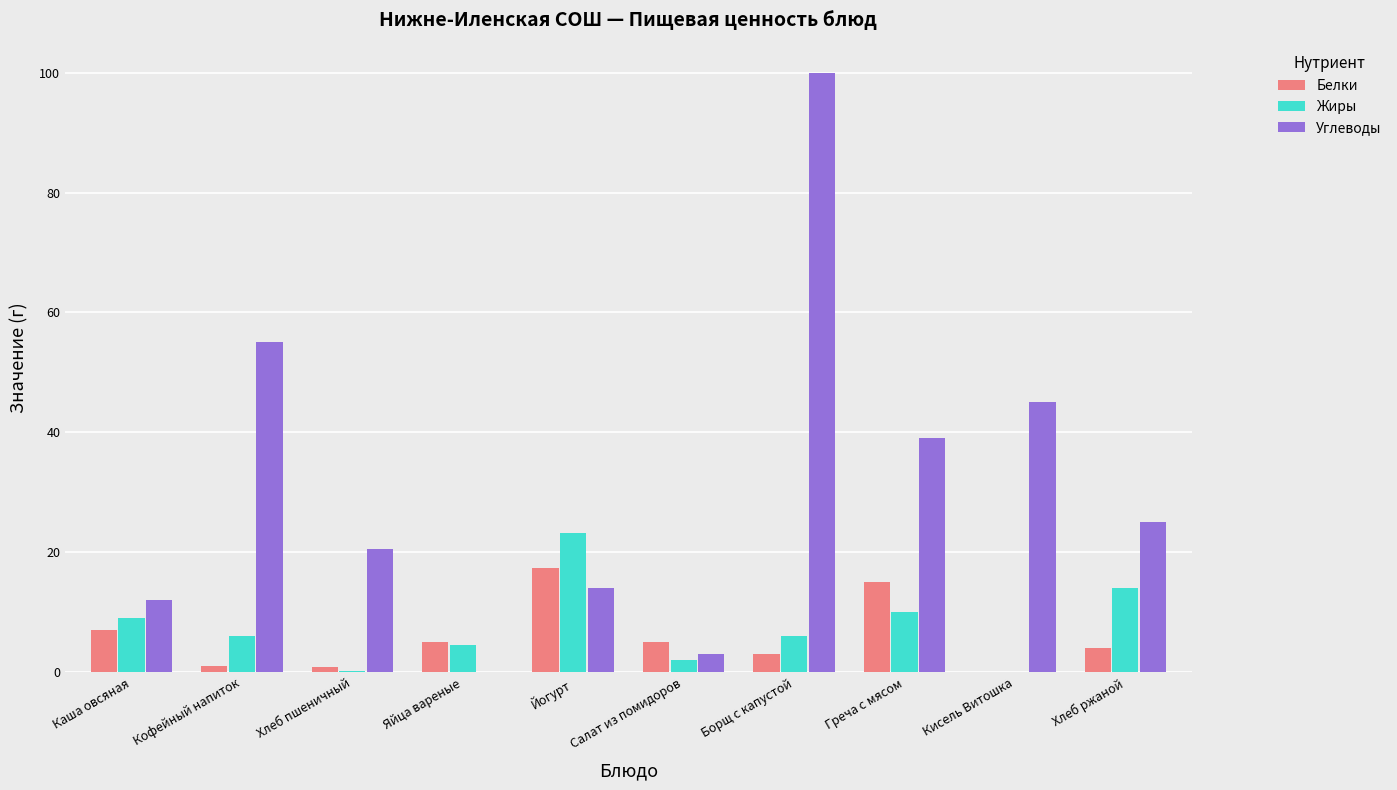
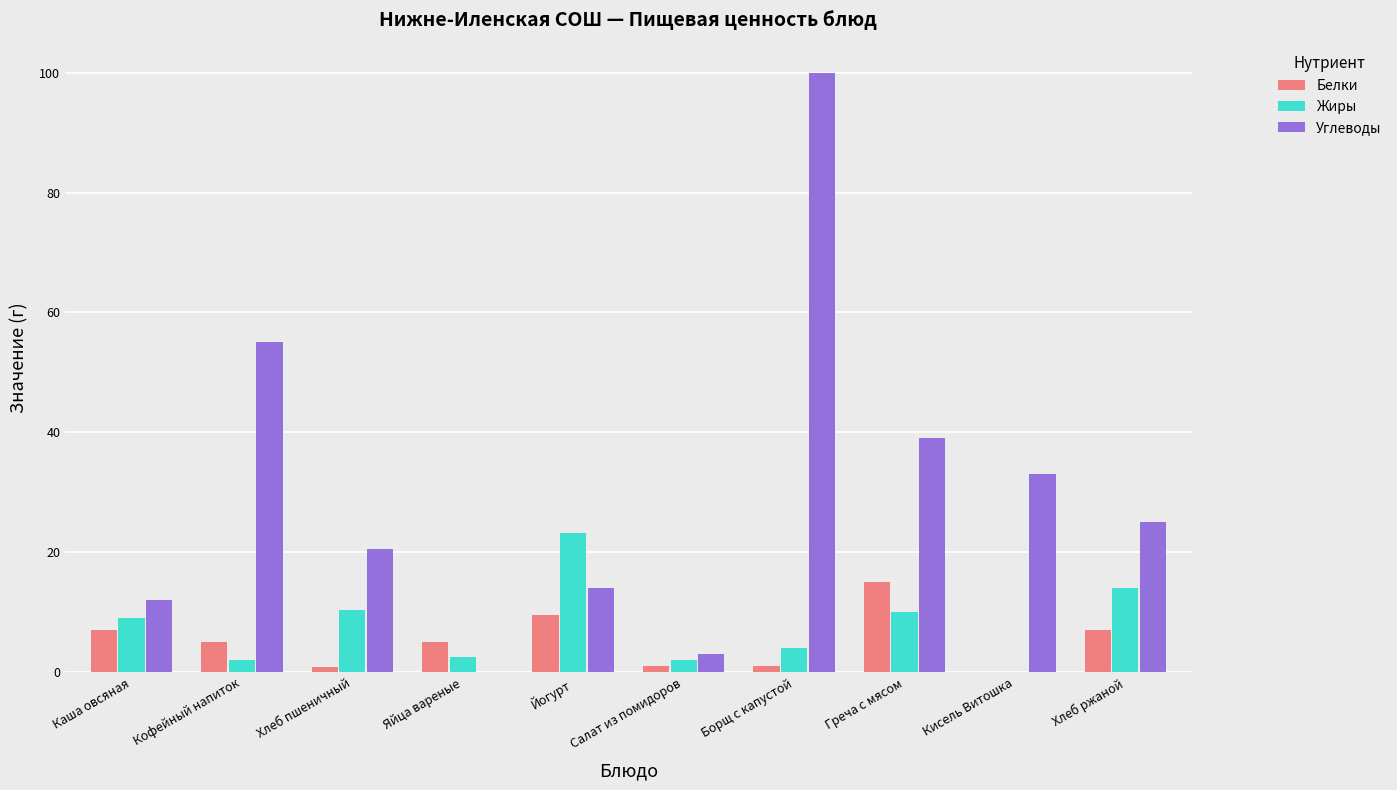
  {
    "Белки": {
      "Каша овсяная": 7,
-     "Кофейный напиток": 1,
+     "Кофейный напиток": 5,
      "Хлеб пшеничный": 1,
      "Яйца вареные": 5,
-     "Йогурт": 17,
-     "Салат из помидоров": 5,
-     "Борщ с капустой": 3,
+     "Йогурт": 10,
+     "Салат из помидоров": 1,
+     "Борщ с капустой": 1,
      "Греча с мясом": 15,
      "Кисель Витошка": 0,
-     "Хлеб ржаной": 4
+     "Хлеб ржаной": 7
    },
    "Жиры": {
      "Каша овсяная": 9,
-     "Кофейный напиток": 6,
-     "Хлеб пшеничный": 0,
-     "Яйца вареные": 5,
+     "Кофейный напиток": 2,
+     "Хлеб пшеничный": 10,
+     "Яйца вареные": 3,
      "Йогурт": 23,
      "Салат из помидоров": 2,
-     "Борщ с капустой": 6,
+     "Борщ с капустой": 4,
      "Греча с мясом": 10,
      "Кисель Витошка": 0,
      "Хлеб ржаной": 14
    },
    "Углеводы": {
      "Каша овсяная": 12,
      "Кофейный напиток": 55,
      "Хлеб пшеничный": 21,
      "Яйца вареные": 0,
      "Йогурт": 14,
      "Салат из помидоров": 3,
      "Борщ с капустой": 100,
      "Греча с мясом": 39,
-     "Кисель Витошка": 45,
+     "Кисель Витошка": 33,
      "Хлеб ржаной": 25
    }
  }
